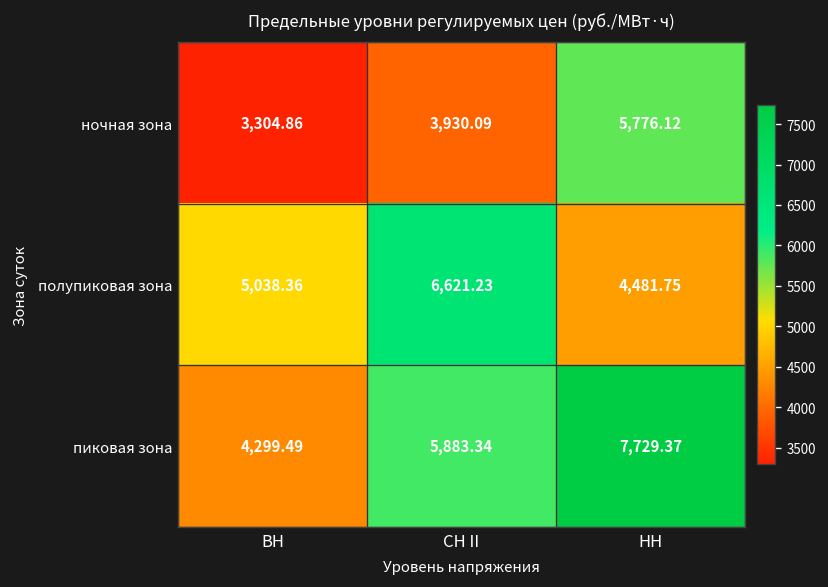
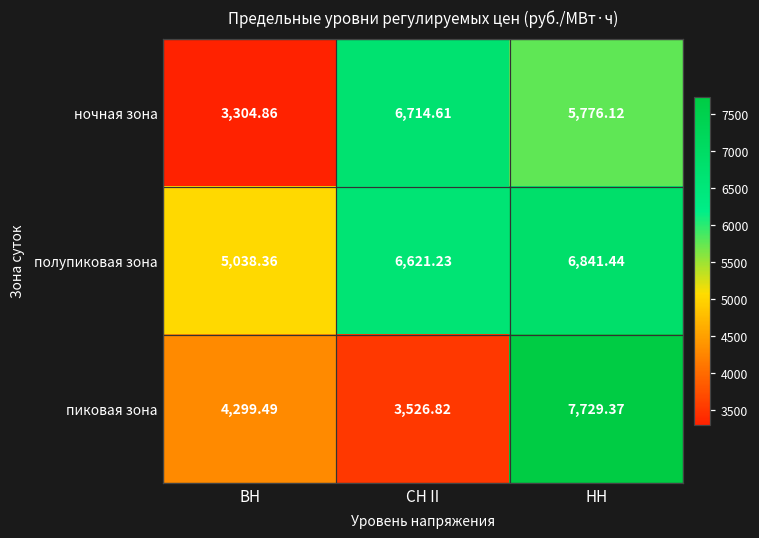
  {
    "ночная зона": {
      "ВН": "3,304.86",
-     "СН II": "3,930.09",
+     "СН II": "6,714.61",
      "НН": "5,776.12"
    },
    "полупиковая зона": {
      "ВН": "5,038.36",
      "СН II": "6,621.23",
-     "НН": "4,481.75"
+     "НН": "6,841.44"
    },
    "пиковая зона": {
      "ВН": "4,299.49",
-     "СН II": "5,883.34",
+     "СН II": "3,526.82",
      "НН": "7,729.37"
    }
  }
